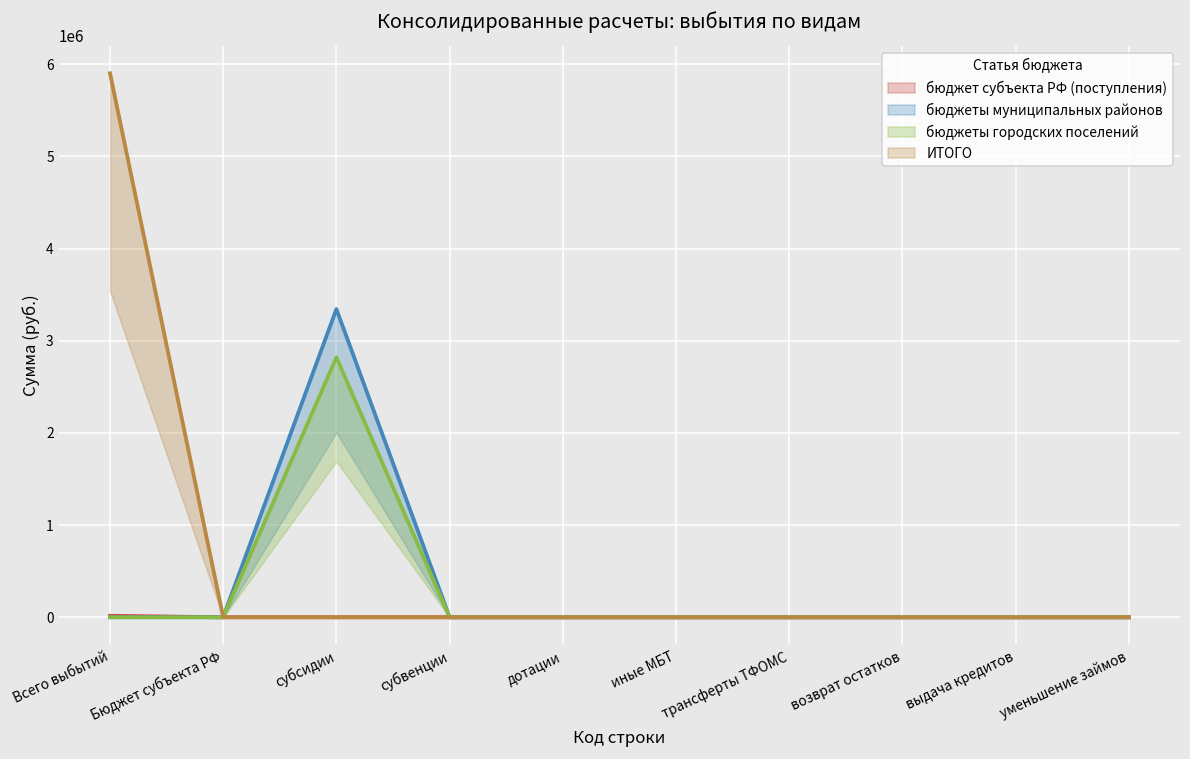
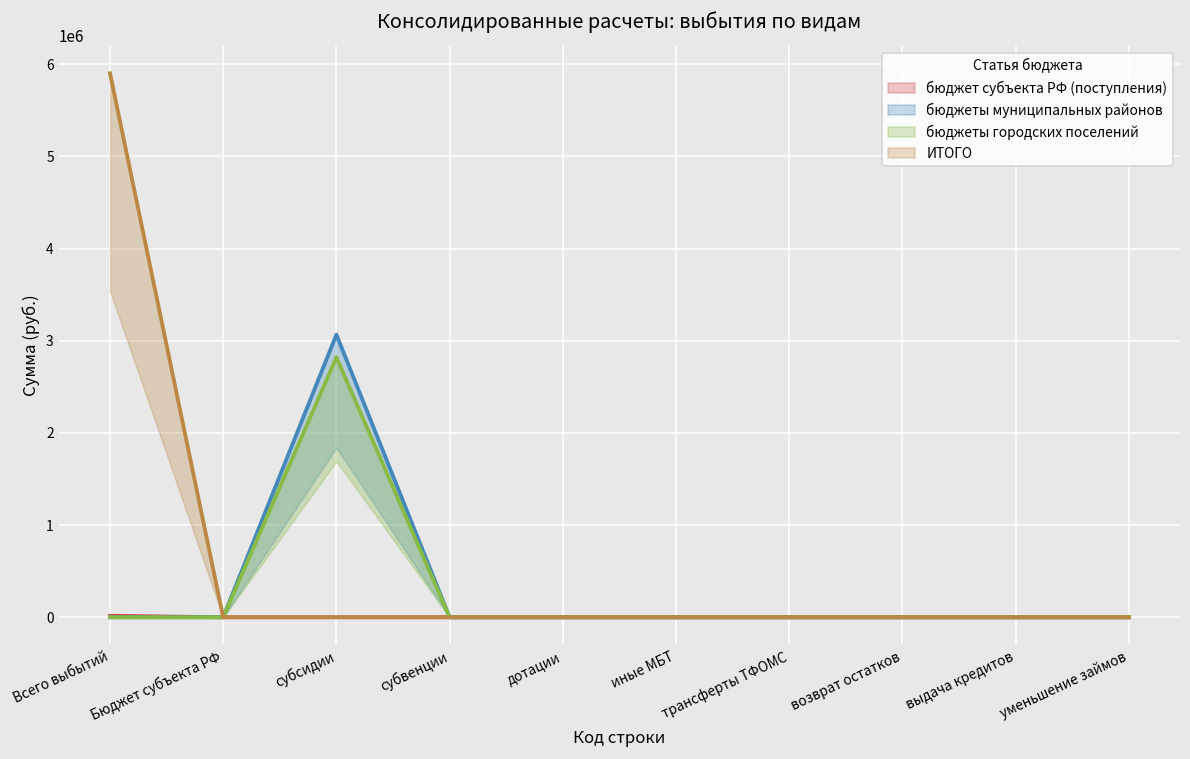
  {
    "бюджеты муниципальных районов": {
-     "субсидии": 3300000
+     "субсидии": 3100000
    }
  }
